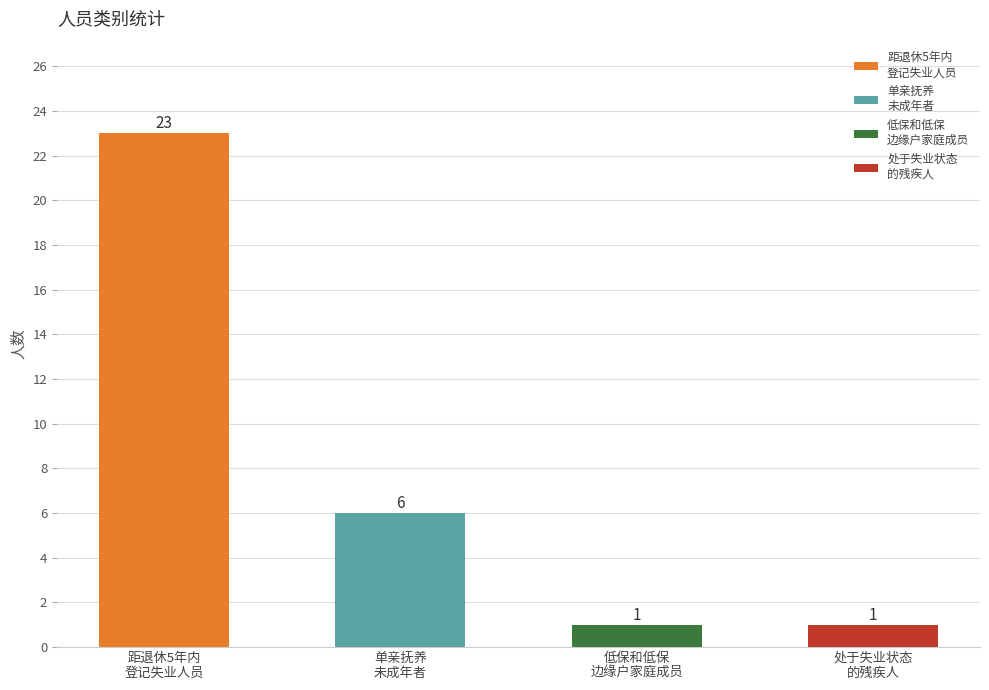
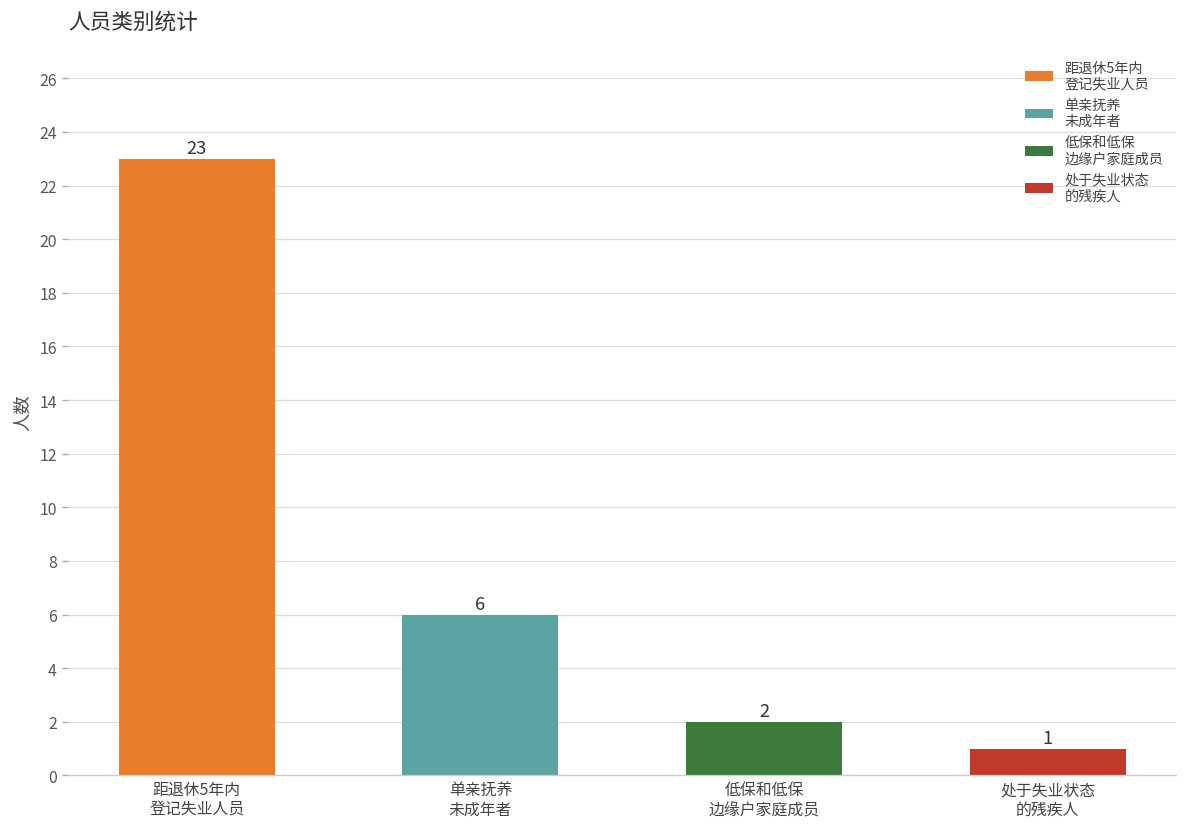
  {
    "距退休5年内 登记失业人员": 23,
    "单亲抚养 未成年者": 6,
-   "低保和低保 边缘户家庭成员": 1,
+   "低保和低保 边缘户家庭成员": 2,
    "处于失业状态 的残疾人": 1
  }
